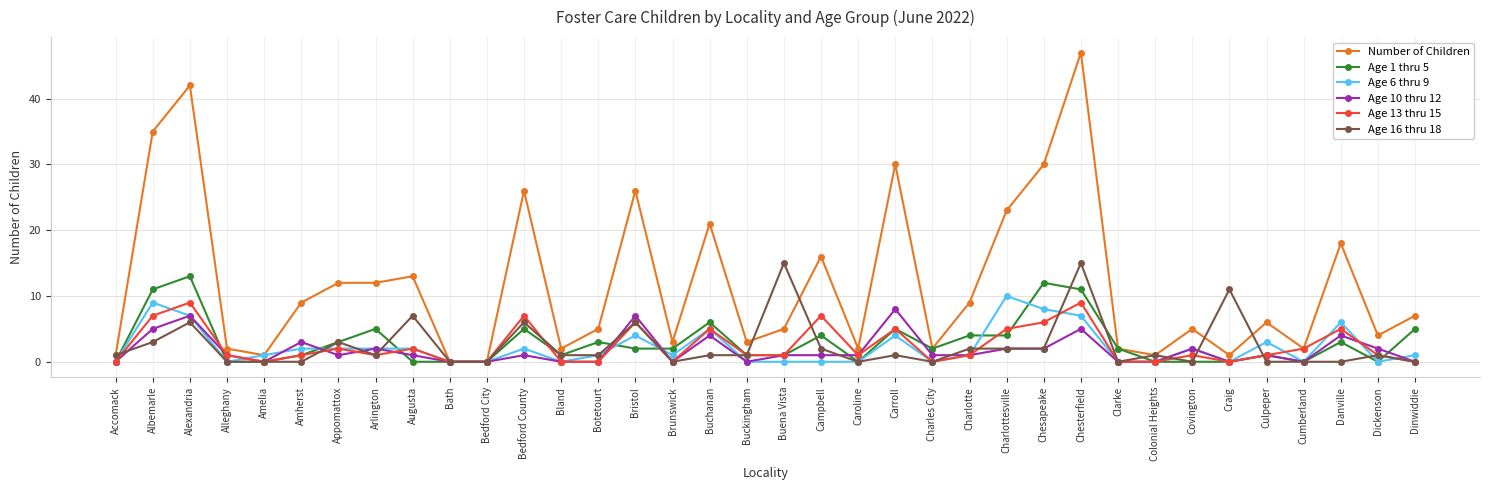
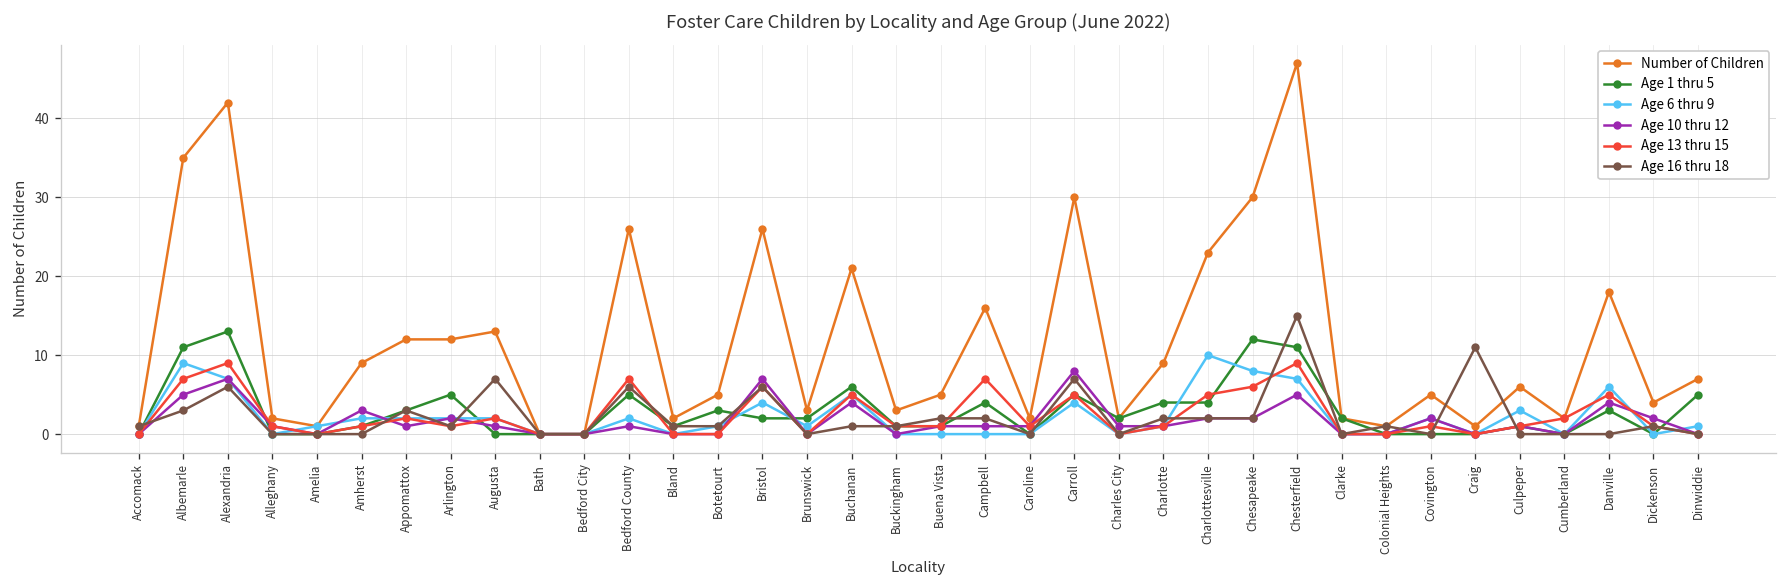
  {
    "Age 1 thru 5": {
      "Albemarle": 11,
      "Alexandria": 13,
      "Arlington": 5,
      "Augusta": 0,
      "Bedford County": 5,
      "Botetourt": 3,
      "Bristol": 2,
      "Brunswick": 2,
      "Buchanan": 6,
      "Campbell": 4,
      "Charlotte": 4,
      "Charlottesville": 4,
      "Chesapeake": 12,
      "Chesterfield": 11,
      "Danville": 3,
      "Dinwiddie": 5
    },
    "Age 6 thru 9": {
      "Albemarle": 9,
      "Amherst": 2,
      "Bedford County": 2,
      "Bristol": 4,
      "Brunswick": 1,
      "Buena Vista": 0,
      "Campbell": 0,
      "Carroll": 4,
      "Charlottesville": 10,
      "Chesapeake": 8,
      "Chesterfield": 7,
      "Culpeper": 3,
      "Danville": 6,
      "Dinwiddie": 1
    },
    "Age 10 thru 12": {
      "Albemarle": 5,
      "Amherst": 3,
      "Appomattox": 1,
      "Augusta": 1,
      "Bedford County": 1,
      "Bristol": 7,
      "Buchanan": 4,
      "Campbell": 1,
      "Carroll": 8,
      "Charles City": 1,
      "Chesterfield": 5,
      "Danville": 4,
      "Dickenson": 2
    },
    "Age 16 thru 18": {
      "Albemarle": 3,
      "Alexandria": 6,
      "Amherst": 0,
      "Augusta": 7,
      "Bedford County": 6,
      "Buchanan": 1,
-     "Buena Vista": 15,
+     "Buena Vista": 2,
      "Campbell": 2,
-     "Carroll": 1,
+     "Carroll": 7,
      "Charlotte": 2,
      "Chesterfield": 15,
      "Craig": 11,
      "Culpeper": 0,
      "Danville": 0
    }
  }
